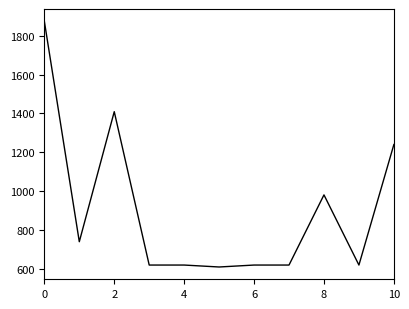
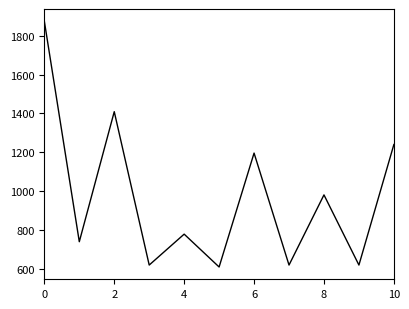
  {
    "0": 1870,
    "2": 1410,
-   "4": 620,
-   "6": 620,
+   "4": 780,
+   "6": 1200,
    "8": 980,
    "10": 1240
  }
